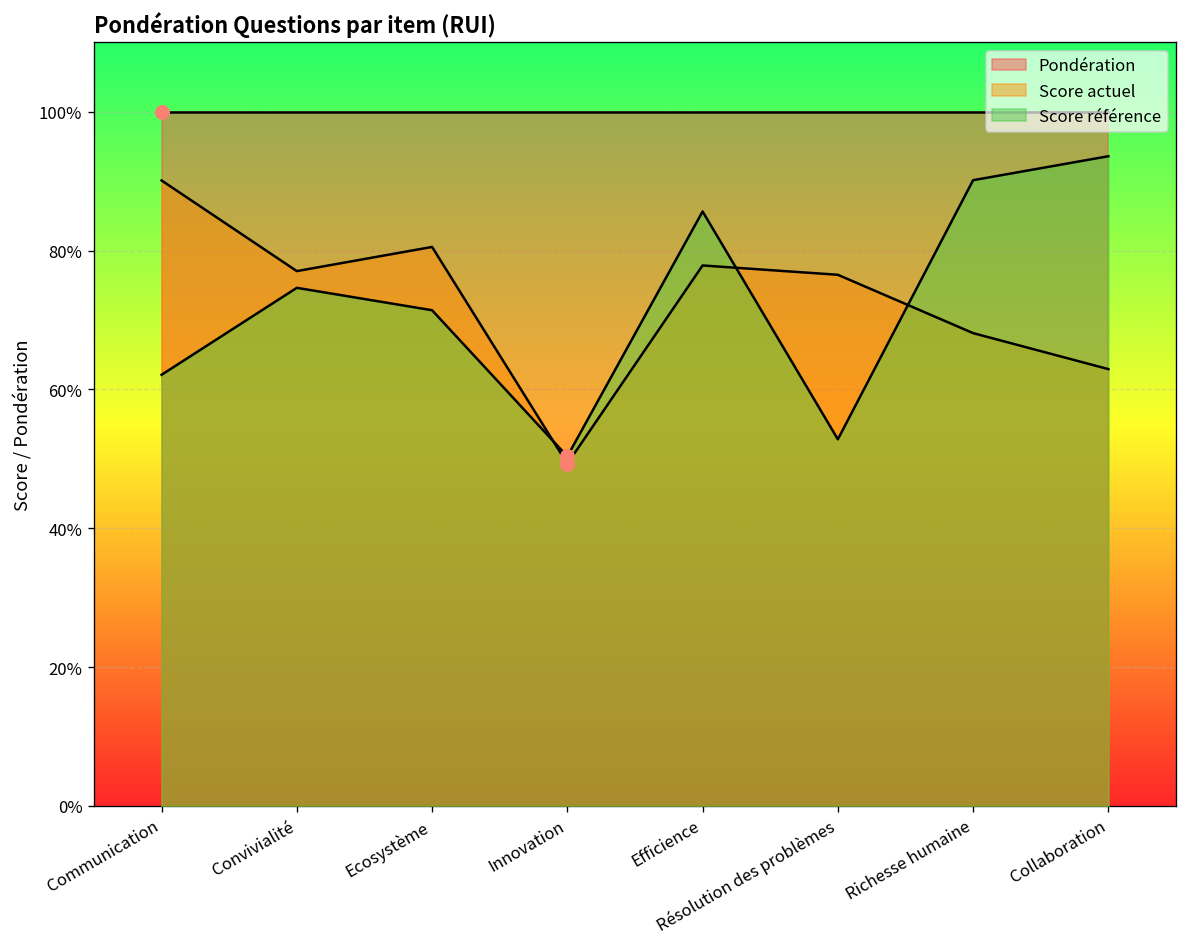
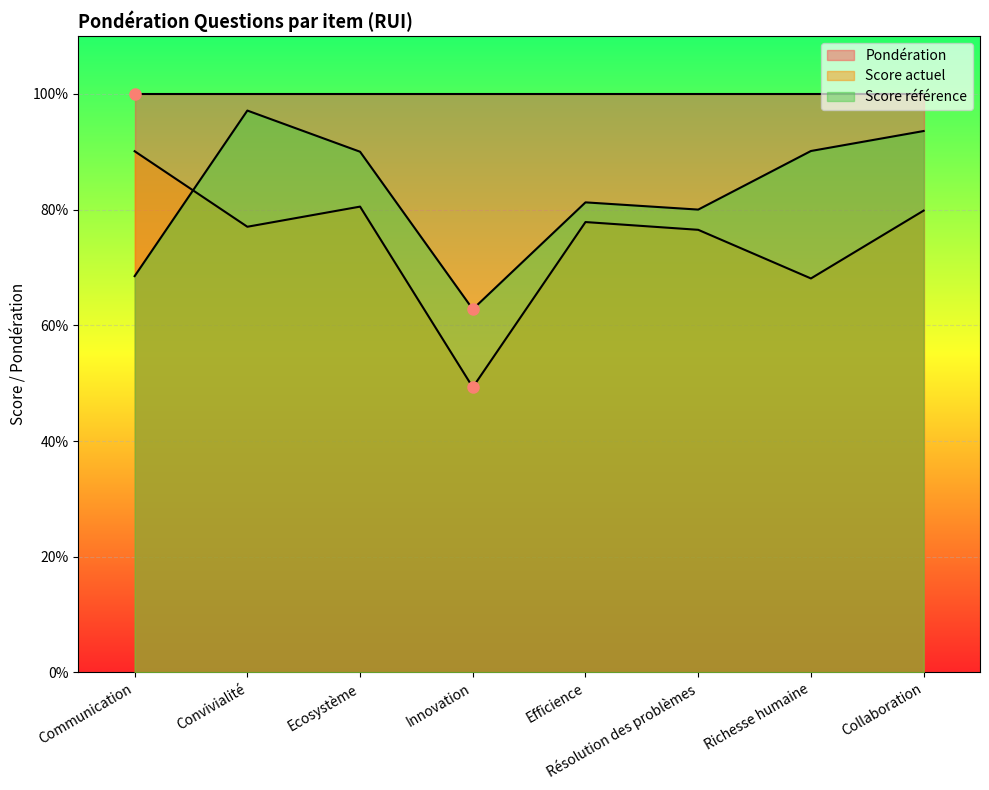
  {
    "Pondération": {
      "Convivialité": "100%",
      "Ecosystème": "100%",
      "Innovation": "100%",
      "Efficience": "100%",
      "Résolution des problèmes": "100%",
      "Richesse humaine": "100%"
    },
    "Score actuel": {
      "Communication": "90%",
      "Convivialité": "77%",
      "Ecosystème": "81%",
      "Efficience": "78%",
      "Résolution des problèmes": "77%",
      "Richesse humaine": "68%",
-     "Collaboration": "63%"
+     "Collaboration": "80%"
    },
    "Score référence": {
-     "Communication": "62%",
-     "Convivialité": "75%",
-     "Ecosystème": "71%",
-     "Innovation": "50%",
-     "Efficience": "86%",
-     "Résolution des problèmes": "53%",
+     "Communication": "69%",
+     "Convivialité": "97%",
+     "Ecosystème": "90%",
+     "Innovation": "63%",
+     "Efficience": "81%",
+     "Résolution des problèmes": "80%",
      "Richesse humaine": "90%",
      "Collaboration": "94%"
    }
  }
